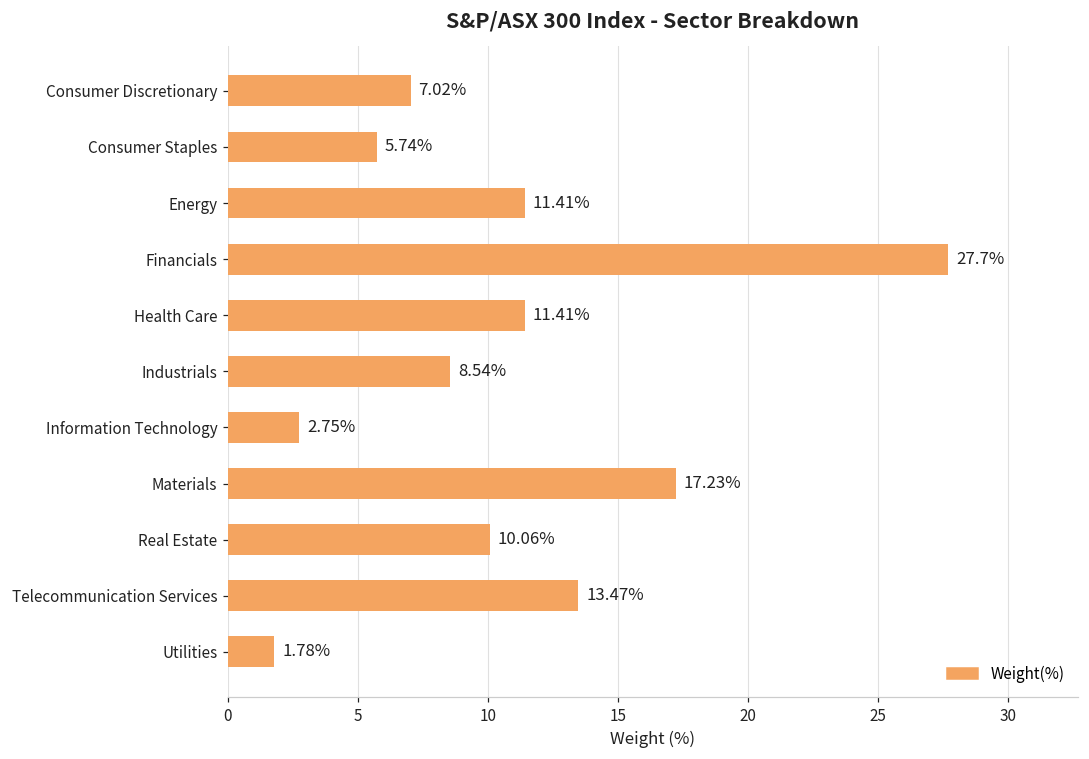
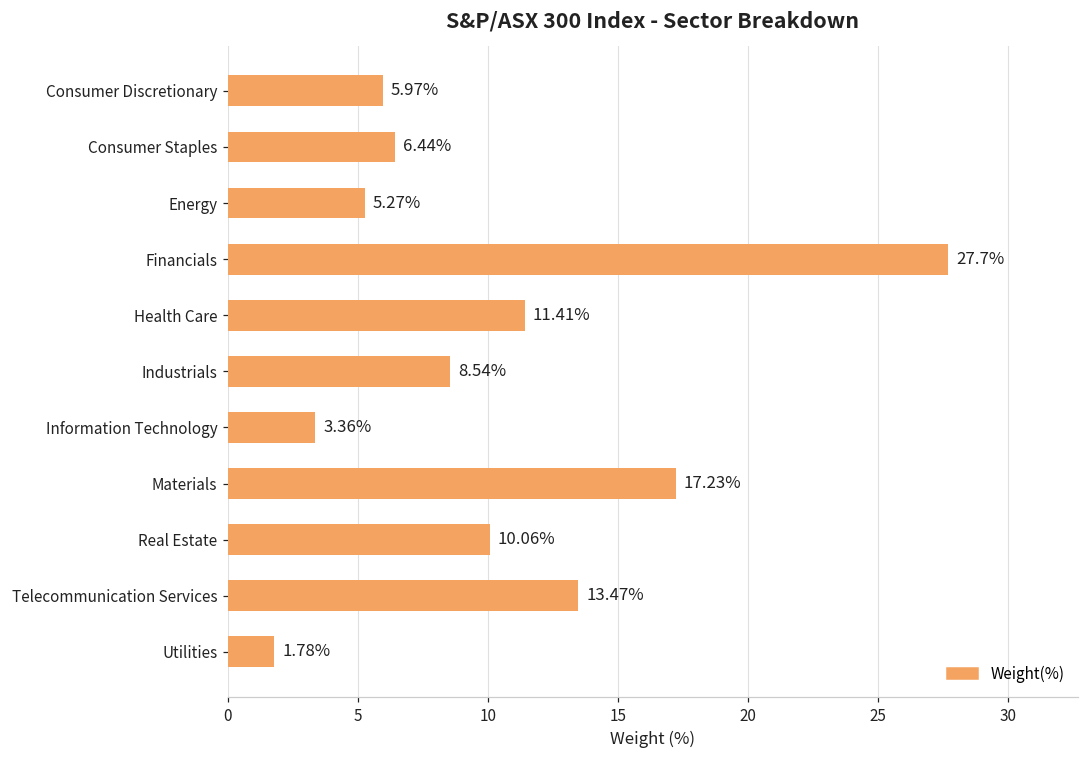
  {
-   "Consumer Discretionary": "7.02%",
-   "Consumer Staples": "5.74%",
-   "Energy": "11.41%",
+   "Consumer Discretionary": "5.97%",
+   "Consumer Staples": "6.44%",
+   "Energy": "5.27%",
    "Financials": "27.7%",
    "Health Care": "11.41%",
    "Industrials": "8.54%",
-   "Information Technology": "2.75%",
+   "Information Technology": "3.36%",
    "Materials": "17.23%",
    "Real Estate": "10.06%",
    "Telecommunication Services": "13.47%",
    "Utilities": "1.78%"
  }
